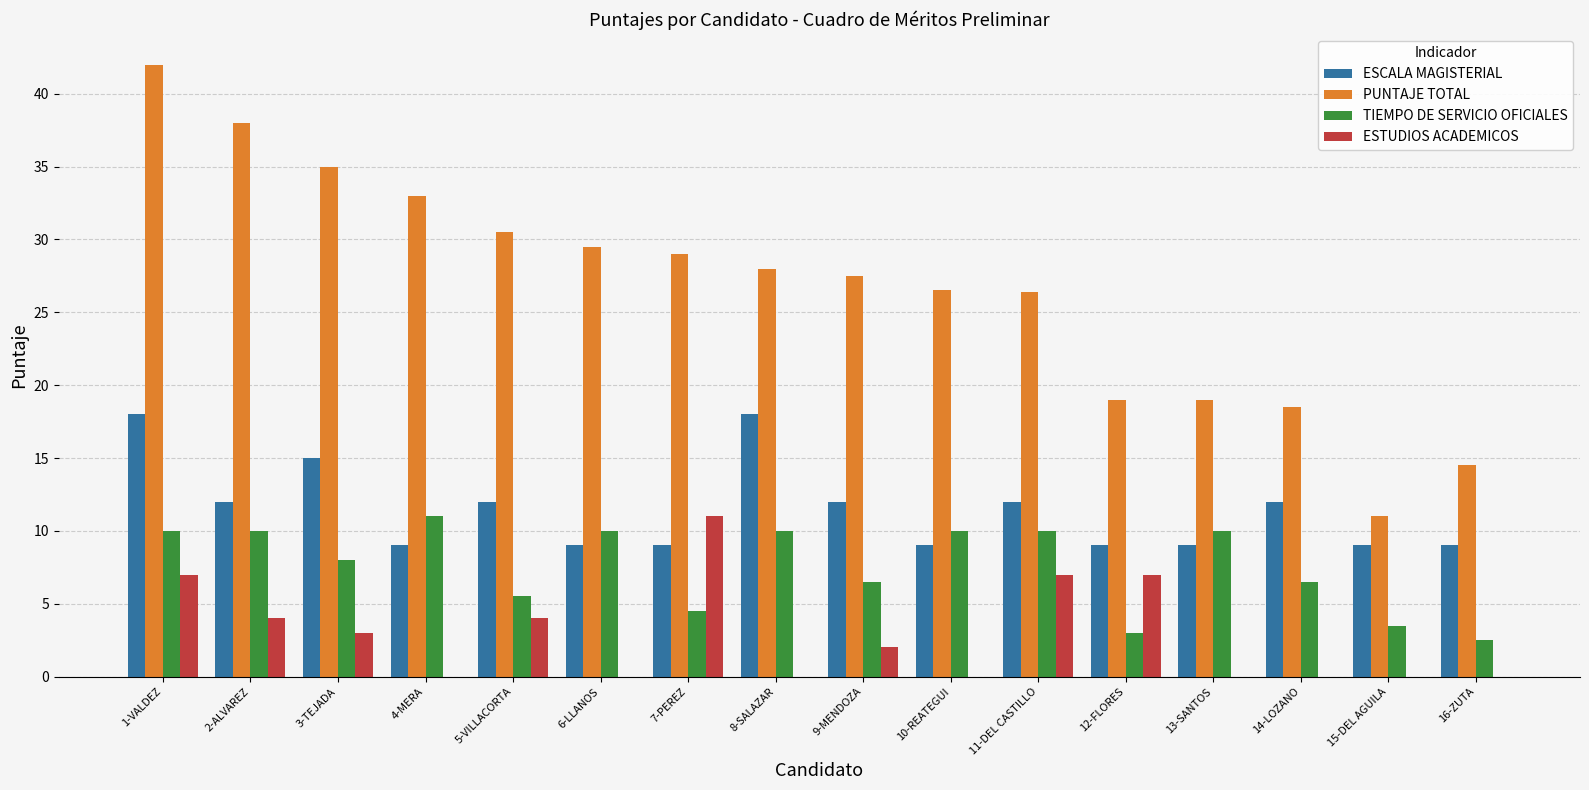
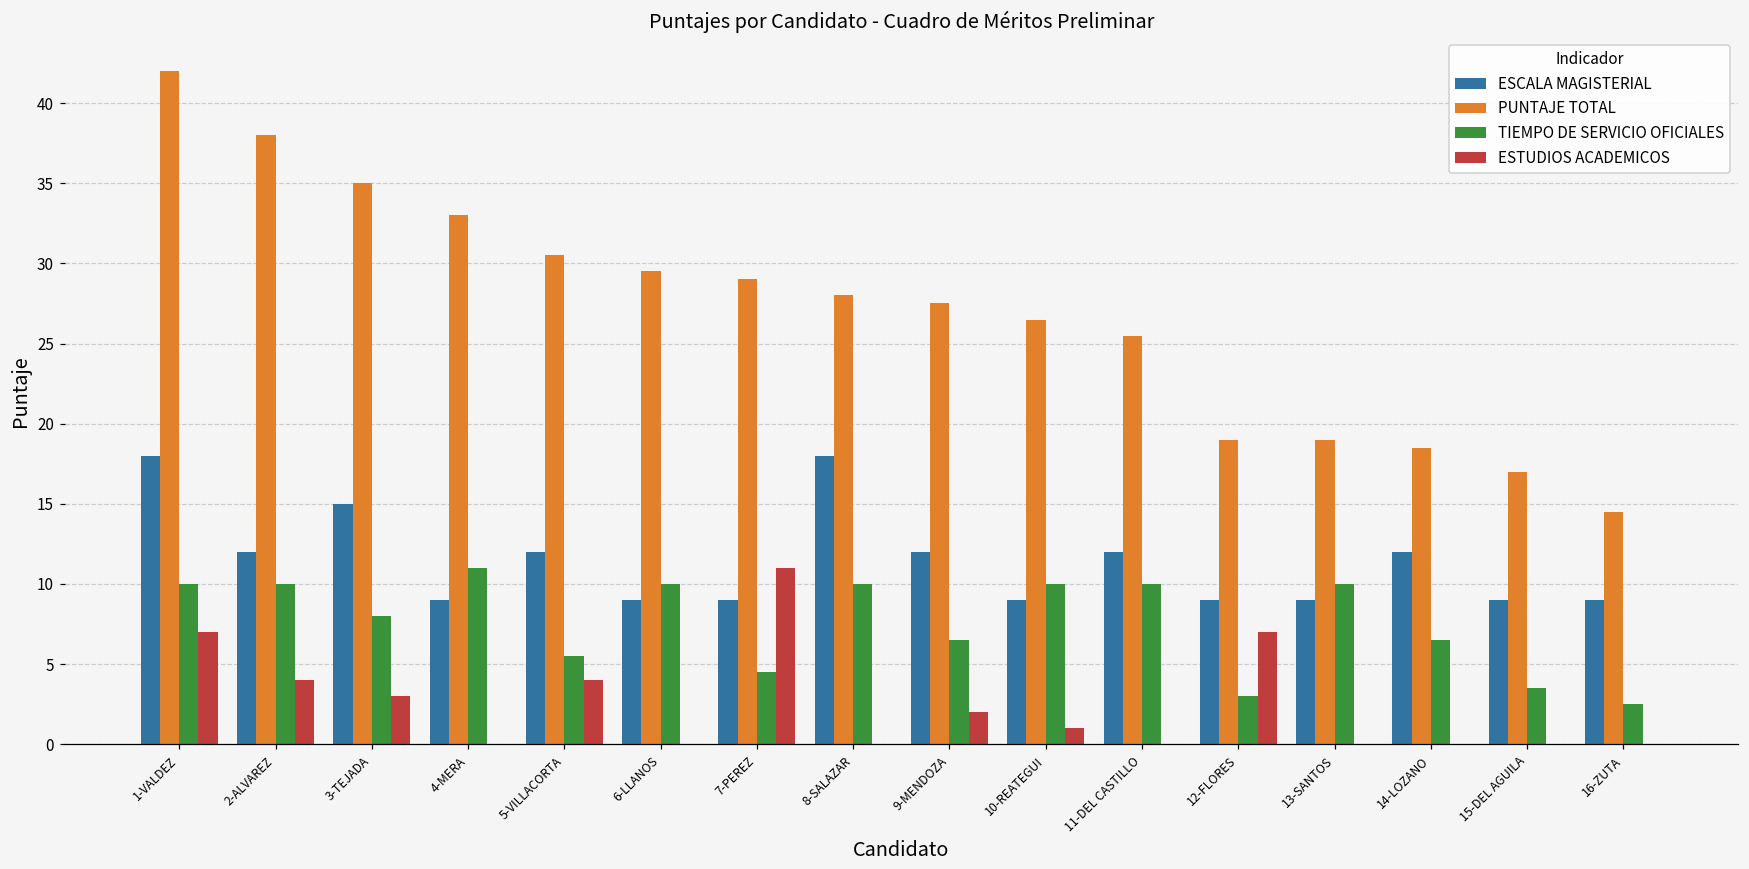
  {
    "ESCALA MAGISTERIAL": {
      "1-VALDEZ": 18.0,
      "2-ALVAREZ": 12.0,
      "3-TEJADA": 15.0,
      "4-MERA": 9.0,
      "5-VILLACORTA": 12.0,
      "6-LLANOS": 9.0,
      "7-PEREZ": 9.0,
      "8-SALAZAR": 18.0,
      "9-MENDOZA": 12.0,
      "10-REATEGUI": 9.0,
      "11-DEL CASTILLO": 12.0,
      "12-FLORES": 9.0,
      "13-SANTOS": 9.0,
      "14-LOZANO": 12.0,
      "15-DEL AGUILA": 9.0,
      "16-ZUTA": 9.0
    },
    "PUNTAJE TOTAL": {
      "1-VALDEZ": 42.0,
      "2-ALVAREZ": 38.0,
      "3-TEJADA": 35.0,
      "4-MERA": 33.0,
      "5-VILLACORTA": 30.5,
      "6-LLANOS": 29.5,
      "7-PEREZ": 29.0,
      "8-SALAZAR": 28.0,
      "9-MENDOZA": 27.5,
      "10-REATEGUI": 26.5,
-     "11-DEL CASTILLO": 26.4,
+     "11-DEL CASTILLO": 25.5,
      "12-FLORES": 19.0,
      "13-SANTOS": 19.0,
      "14-LOZANO": 18.5,
-     "15-DEL AGUILA": 11,
+     "15-DEL AGUILA": 17,
      "16-ZUTA": 14.5
    },
    "TIEMPO DE SERVICIO OFICIALES": {
      "1-VALDEZ": 10.0,
      "2-ALVAREZ": 10.0,
      "3-TEJADA": 8.0,
      "4-MERA": 11.0,
      "5-VILLACORTA": 5.5,
      "6-LLANOS": 10.0,
      "7-PEREZ": 4.5,
      "8-SALAZAR": 10.0,
      "9-MENDOZA": 6.5,
      "10-REATEGUI": 10.0,
      "11-DEL CASTILLO": 10.0,
      "12-FLORES": 3.0,
      "13-SANTOS": 10.0,
      "14-LOZANO": 6.5,
      "15-DEL AGUILA": 3.5,
      "16-ZUTA": 2.5
    },
    "ESTUDIOS ACADEMICOS": {
      "1-VALDEZ": 7,
      "2-ALVAREZ": 4,
      "3-TEJADA": 3,
      "4-MERA": 0,
      "5-VILLACORTA": 4,
      "6-LLANOS": 0,
      "7-PEREZ": 11,
      "8-SALAZAR": 0,
      "9-MENDOZA": 2,
-     "10-REATEGUI": 0,
-     "11-DEL CASTILLO": 7,
+     "10-REATEGUI": 1,
+     "11-DEL CASTILLO": 0,
      "12-FLORES": 7,
      "13-SANTOS": 0,
      "14-LOZANO": 0,
      "15-DEL AGUILA": 0,
      "16-ZUTA": 0
    }
  }
